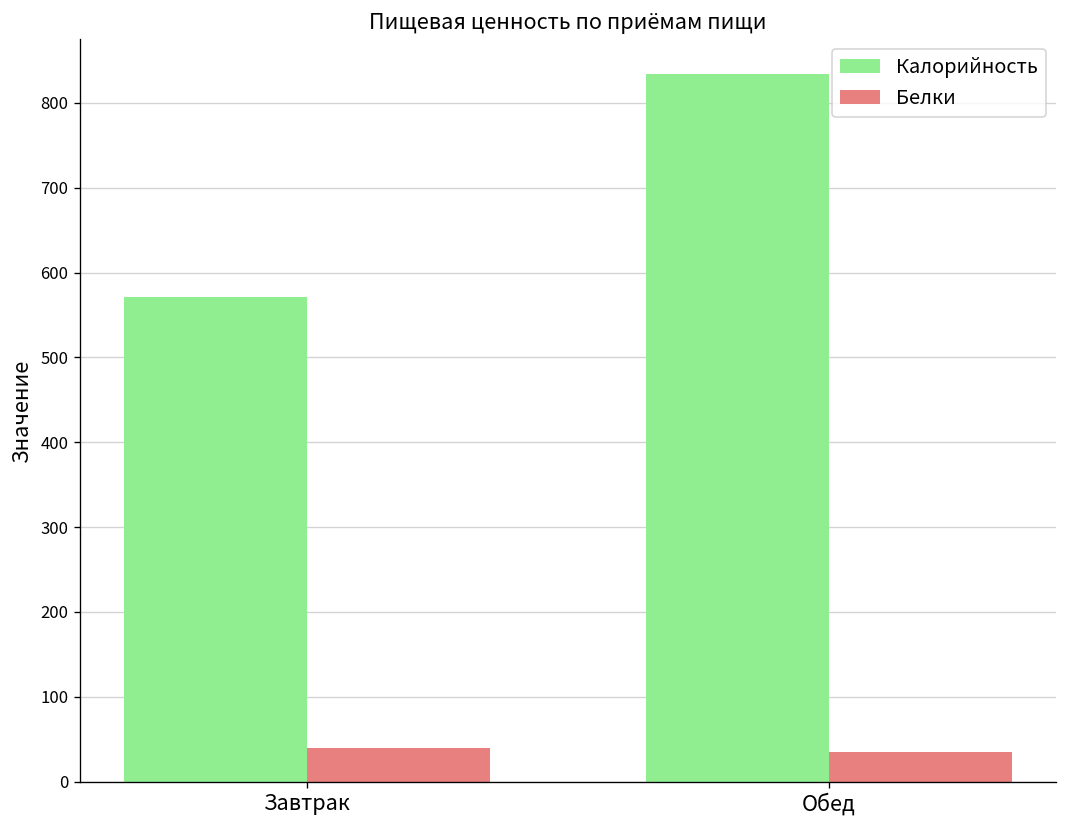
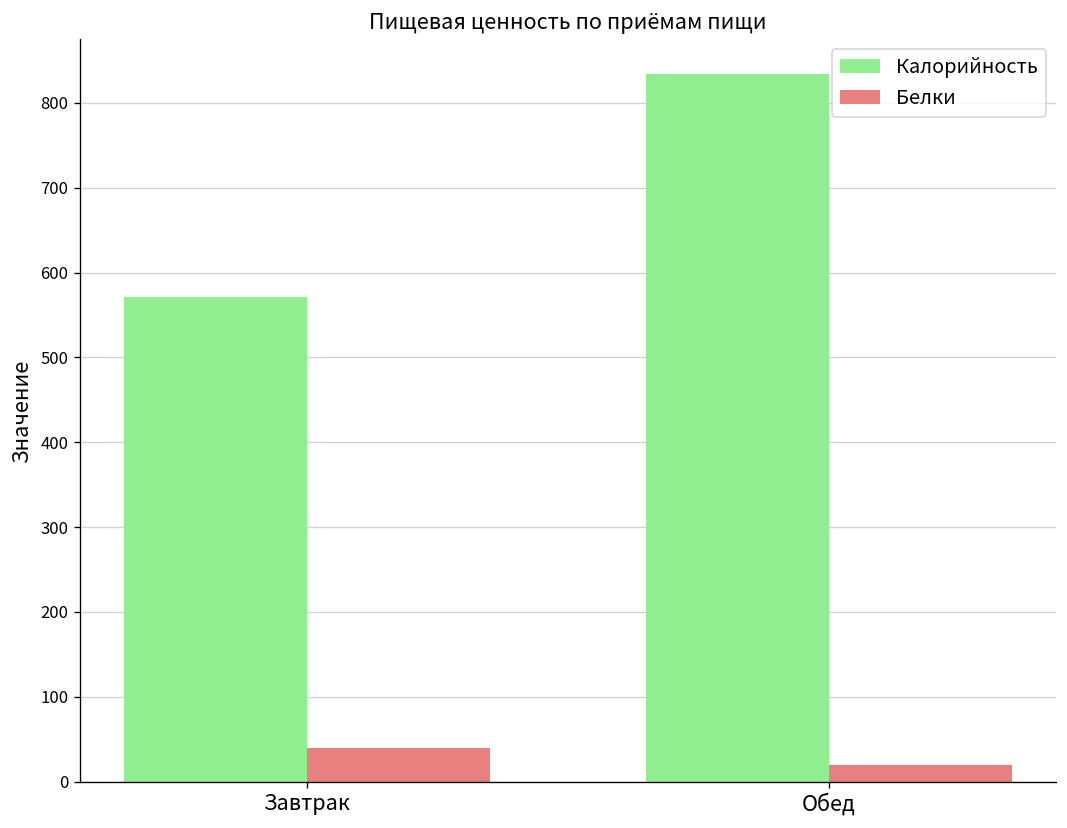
  {
    "Калорийность": {
      "Завтрак": 570,
      "Обед": 830
    },
    "Белки": {
      "Завтрак": 40,
-     "Обед": 30
+     "Обед": 20
    }
  }
